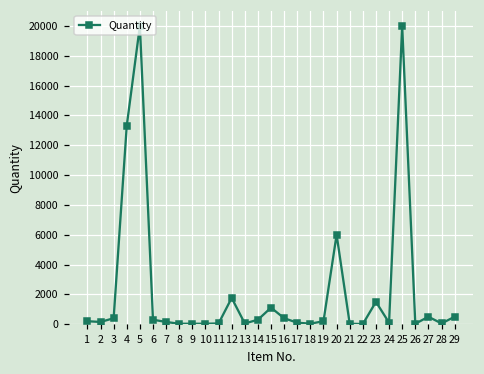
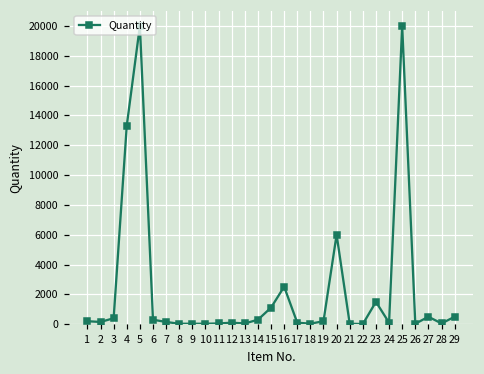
  {
    "1": 200,
    "2": 200,
    "3": 400,
    "4": 13300,
    "6": 300,
    "7": 200,
    "8": 0,
    "9": 0,
    "10": 0,
    "11": 100,
-   "12": 1800,
+   "12": 100,
    "13": 100,
    "14": 300,
    "15": 1100,
-   "16": 400,
+   "16": 2500,
    "17": 100,
    "18": 0,
    "19": 200,
    "20": 6000,
    "21": 0,
    "22": 0,
    "23": 1500,
    "24": 100,
    "25": 20000,
    "26": 0,
    "27": 500,
    "28": 100,
    "29": 500
  }
